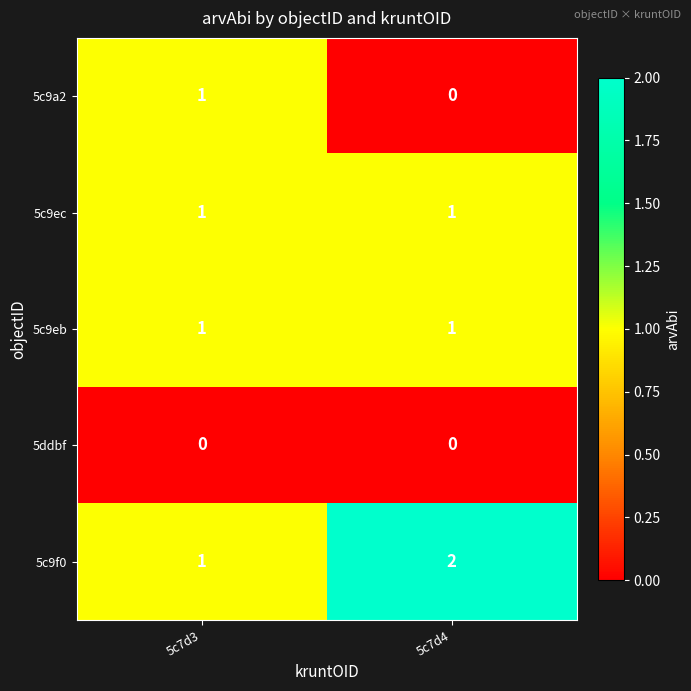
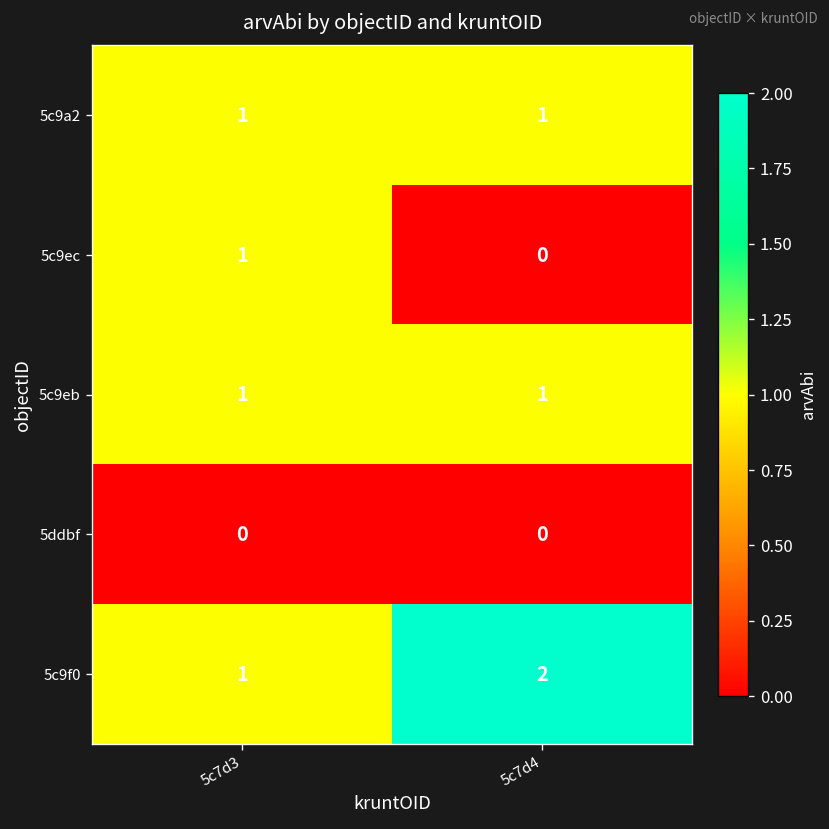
  {
    "5c9a2": {
      "5c7d3": 1,
-     "5c7d4": 0
+     "5c7d4": 1
    },
    "5c9ec": {
      "5c7d3": 1,
-     "5c7d4": 1
+     "5c7d4": 0
    },
    "5c9eb": {
      "5c7d3": 1,
      "5c7d4": 1
    },
    "5ddbf": {
      "5c7d3": 0,
      "5c7d4": 0
    },
    "5c9f0": {
      "5c7d3": 1,
      "5c7d4": 2
    }
  }
